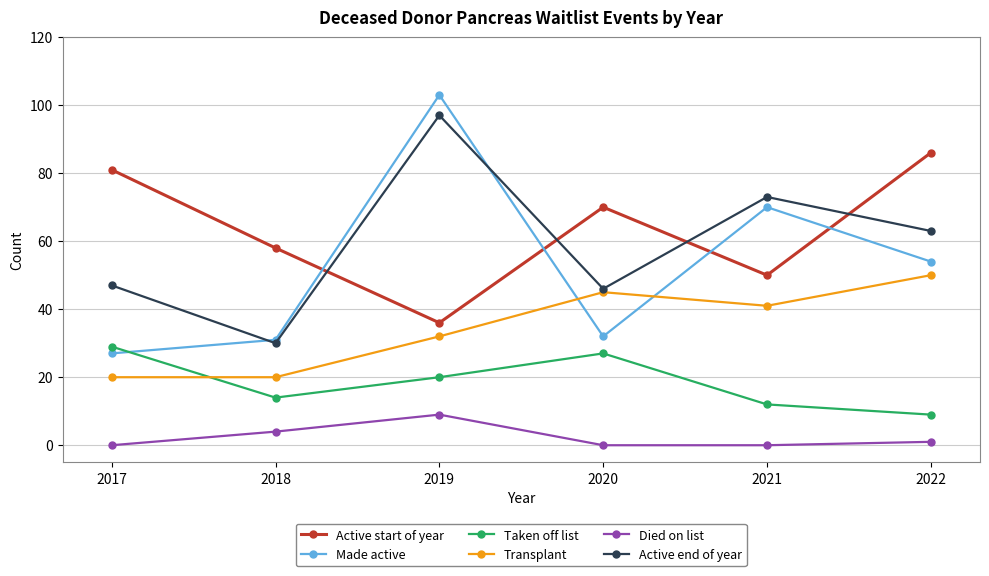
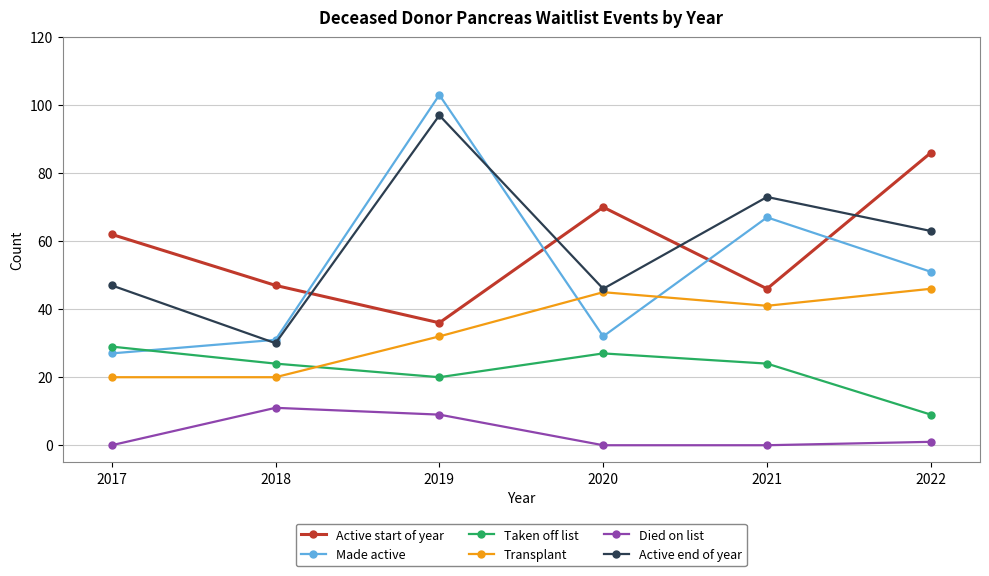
  {
    "Active start of year": {
-     "2017": 81,
-     "2018": 58,
+     "2017": 62,
+     "2018": 47,
      "2019": 36,
      "2020": 70,
-     "2021": 50,
+     "2021": 46,
      "2022": 86
    },
    "Made active": {
      "2017": 27,
      "2018": 31,
      "2019": 103,
      "2020": 32,
-     "2021": 70,
-     "2022": 54
+     "2021": 67,
+     "2022": 51
    },
    "Taken off list": {
      "2017": 29,
-     "2018": 14,
+     "2018": 24,
      "2019": 20,
      "2020": 27,
-     "2021": 12,
+     "2021": 24,
      "2022": 9
    },
    "Transplant": {
      "2017": 20,
      "2018": 20,
      "2019": 32,
      "2020": 45,
      "2021": 41,
-     "2022": 50
+     "2022": 46
    },
    "Died on list": {
      "2017": 0,
-     "2018": 4,
+     "2018": 11,
      "2019": 9,
      "2020": 0,
      "2021": 0,
      "2022": 1
    },
    "Active end of year": {
      "2017": 47,
      "2018": 30,
      "2019": 97,
      "2020": 46,
      "2021": 73,
      "2022": 63
    }
  }
